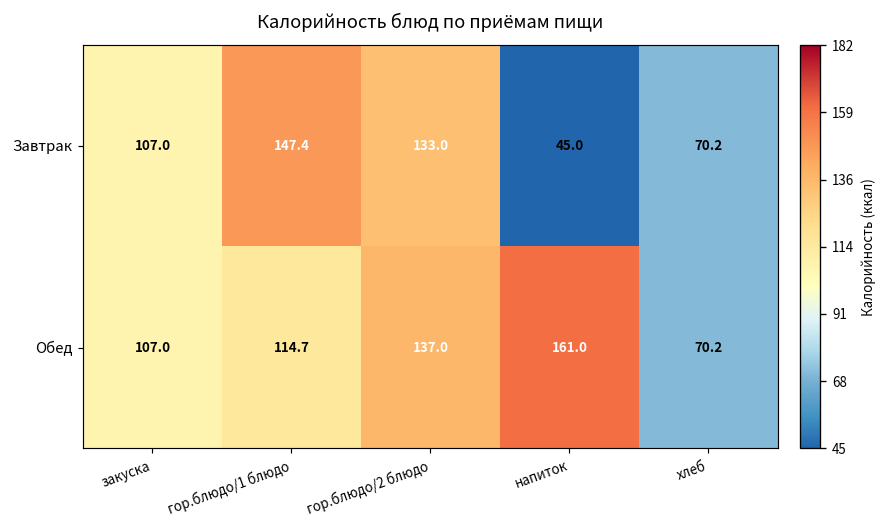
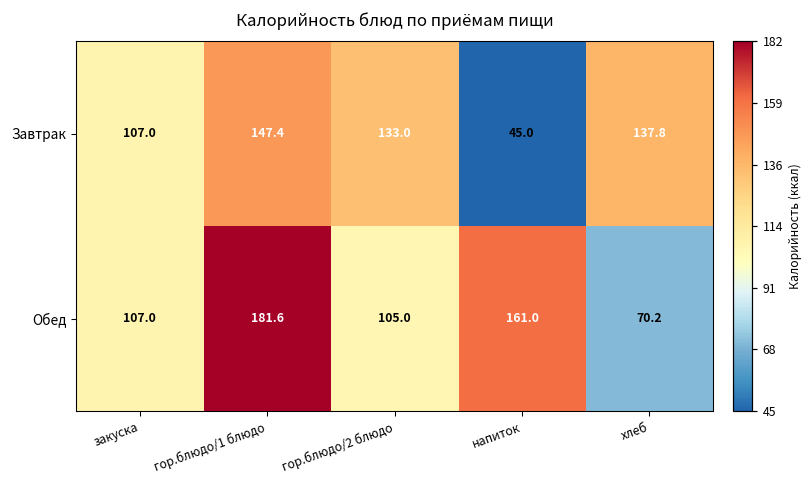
  {
    "Завтрак": {
      "закуска": 107.0,
      "гор.блюдо/1 блюдо": 147.4,
      "гор.блюдо/2 блюдо": 133.0,
      "напиток": 45.0,
-     "хлеб": 70.2
+     "хлеб": 137.8
    },
    "Обед": {
      "закуска": 107.0,
-     "гор.блюдо/1 блюдо": 114.7,
-     "гор.блюдо/2 блюдо": 137.0,
+     "гор.блюдо/1 блюдо": 181.6,
+     "гор.блюдо/2 блюдо": 105.0,
      "напиток": 161.0,
      "хлеб": 70.2
    }
  }
